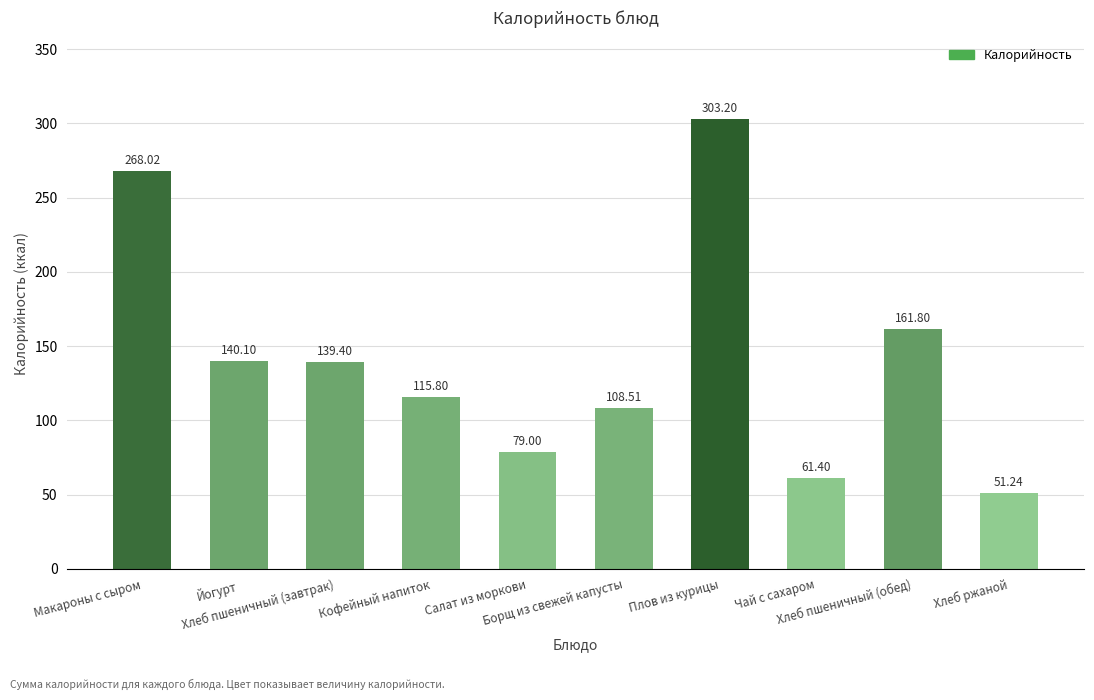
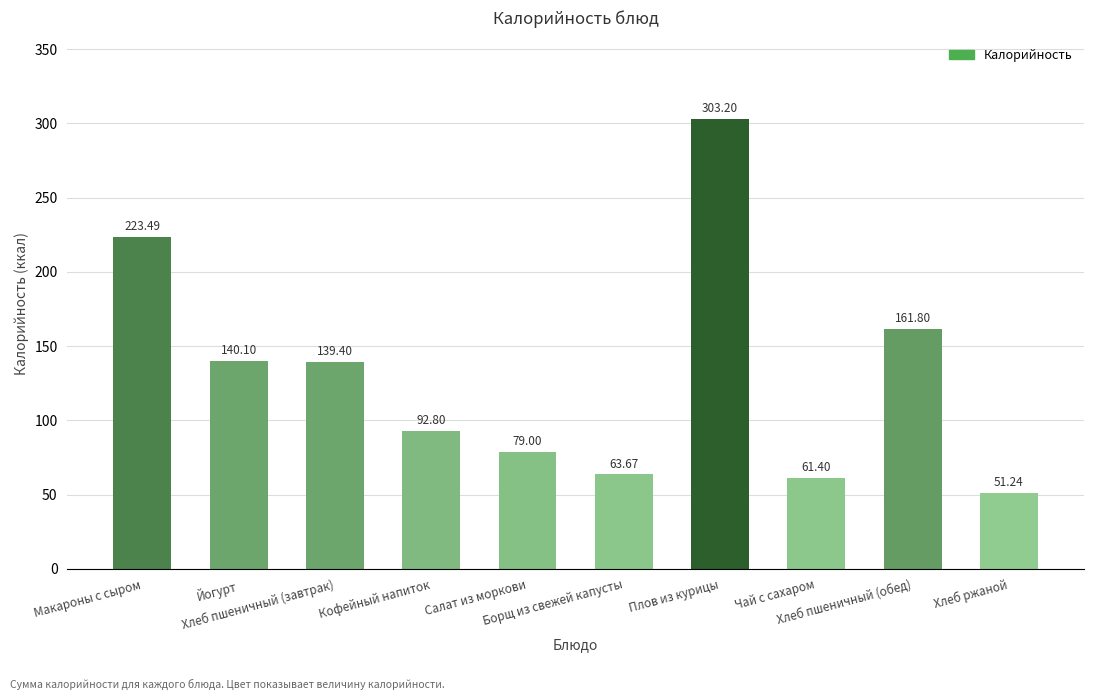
  {
-   "Макароны с сыром": 268.02,
+   "Макароны с сыром": 223.49,
    "Йогурт": 140.10,
    "Хлеб пшеничный (завтрак)": 139.40,
-   "Кофейный напиток": 115.80,
+   "Кофейный напиток": 92.80,
    "Салат из моркови": 79.00,
-   "Борщ из свежей капусты": 108.51,
+   "Борщ из свежей капусты": 63.67,
    "Плов из курицы": 303.20,
    "Чай с сахаром": 61.40,
    "Хлеб пшеничный (обед)": 161.80,
    "Хлеб ржаной": 51.24
  }
